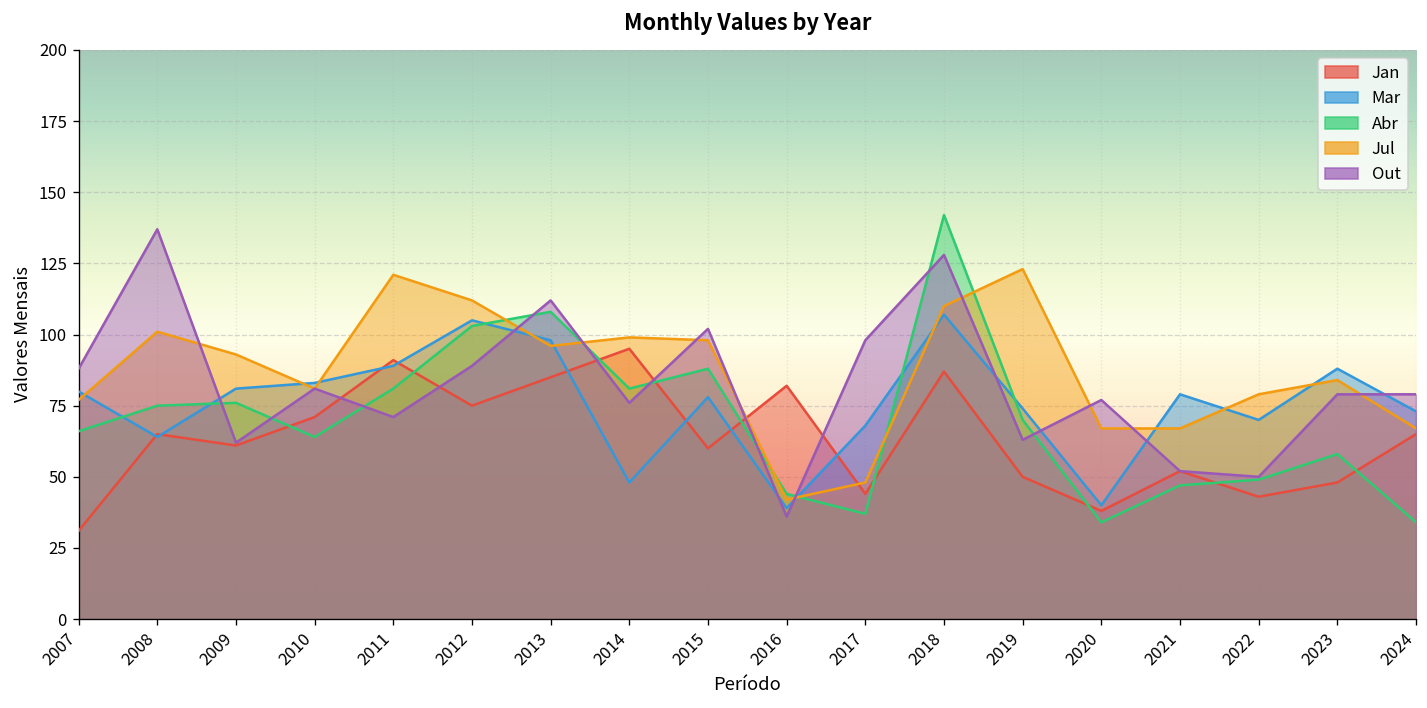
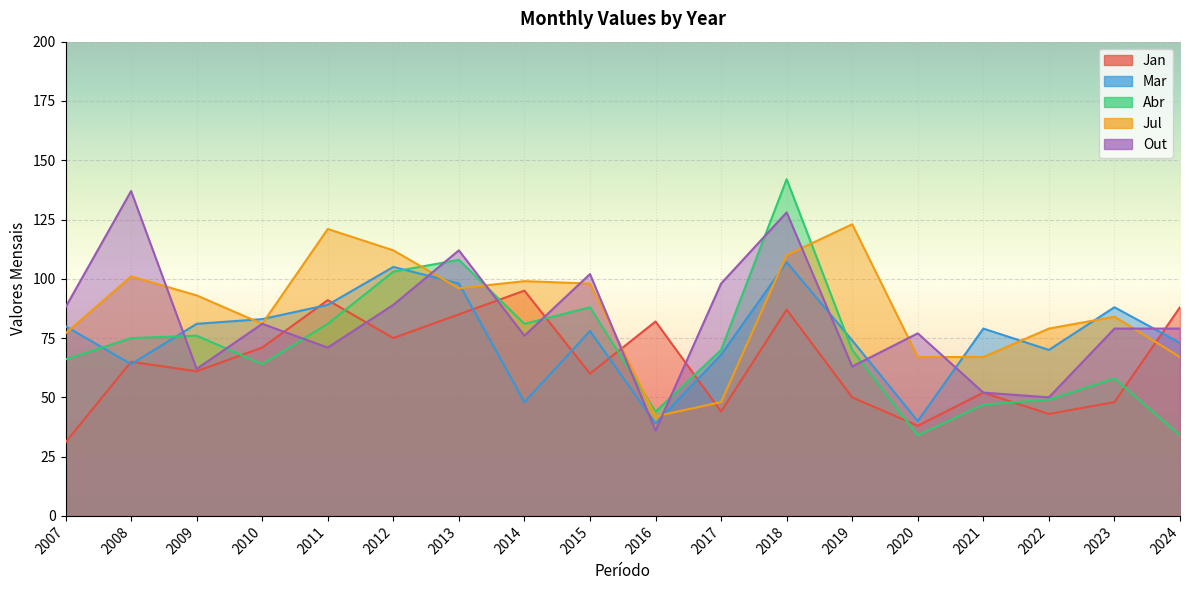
  {
    "Jan": {
      "2007": 31,
      "2010": 71,
      "2011": 91,
      "2012": 75,
      "2013": 85,
      "2014": 95,
      "2015": 60,
      "2016": 82,
      "2017": 44,
      "2018": 87,
      "2019": 50,
      "2020": 38,
      "2022": 43,
      "2023": 48,
-     "2024": 65
+     "2024": 88
    },
    "Mar": {
      "2007": 80,
      "2009": 81,
      "2010": 83,
      "2011": 89,
      "2012": 105,
      "2013": 98,
      "2014": 48,
      "2015": 78,
      "2016": 39,
      "2017": 68,
      "2018": 107,
      "2019": 74,
      "2020": 40,
      "2021": 79,
      "2022": 70,
      "2023": 88,
      "2024": 73
    },
    "Abr": {
      "2007": 66,
      "2008": 75,
      "2009": 76,
      "2010": 64,
      "2011": 81,
      "2012": 103,
      "2013": 108,
      "2014": 81,
      "2015": 88,
      "2016": 44,
-     "2017": 37,
+     "2017": 70,
      "2018": 142,
      "2019": 70,
      "2020": 34,
      "2021": 47,
      "2023": 58,
      "2024": 34
    },
    "Jul": {
      "2007": 77,
      "2008": 101,
      "2009": 93,
      "2011": 121,
      "2012": 112,
      "2013": 96,
      "2014": 99,
      "2015": 98,
      "2016": 42,
      "2017": 48,
      "2018": 110,
      "2019": 123,
      "2020": 67,
      "2021": 67,
      "2022": 79,
      "2023": 84,
      "2024": 67
    },
    "Out": {
      "2007": 88,
      "2008": 137,
      "2011": 71,
      "2012": 89,
      "2013": 112,
      "2014": 76,
      "2015": 102,
      "2016": 36,
      "2017": 98,
      "2018": 128,
      "2019": 63,
      "2020": 77,
      "2023": 79,
      "2024": 79
    }
  }
